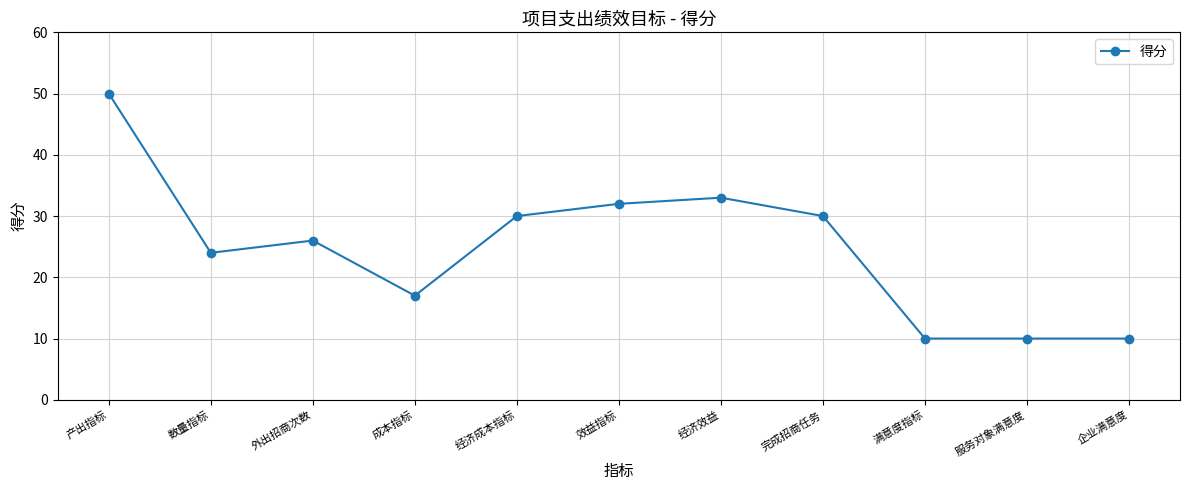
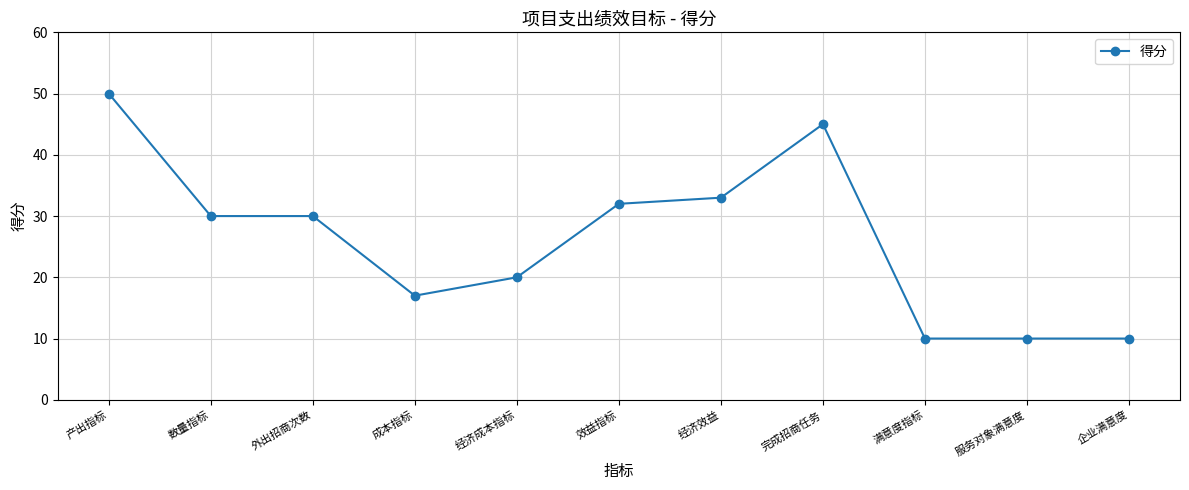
  {
    "产出指标": 50,
-   "数量指标": 24,
-   "外出招商次数": 26,
+   "数量指标": 30,
+   "外出招商次数": 30,
    "成本指标": 17,
-   "经济成本指标": 30,
+   "经济成本指标": 20,
    "效益指标": 32,
    "经济效益": 33,
-   "完成招商任务": 30,
+   "完成招商任务": 45,
    "满意度指标": 10,
    "服务对象满意度": 10,
    "企业满意度": 10
  }
